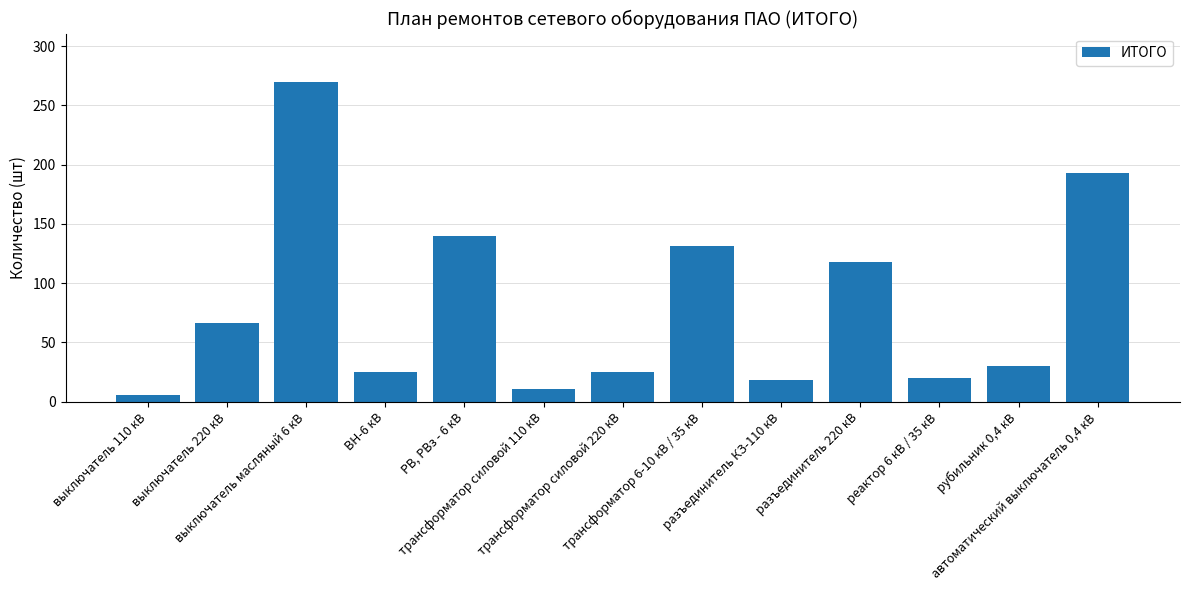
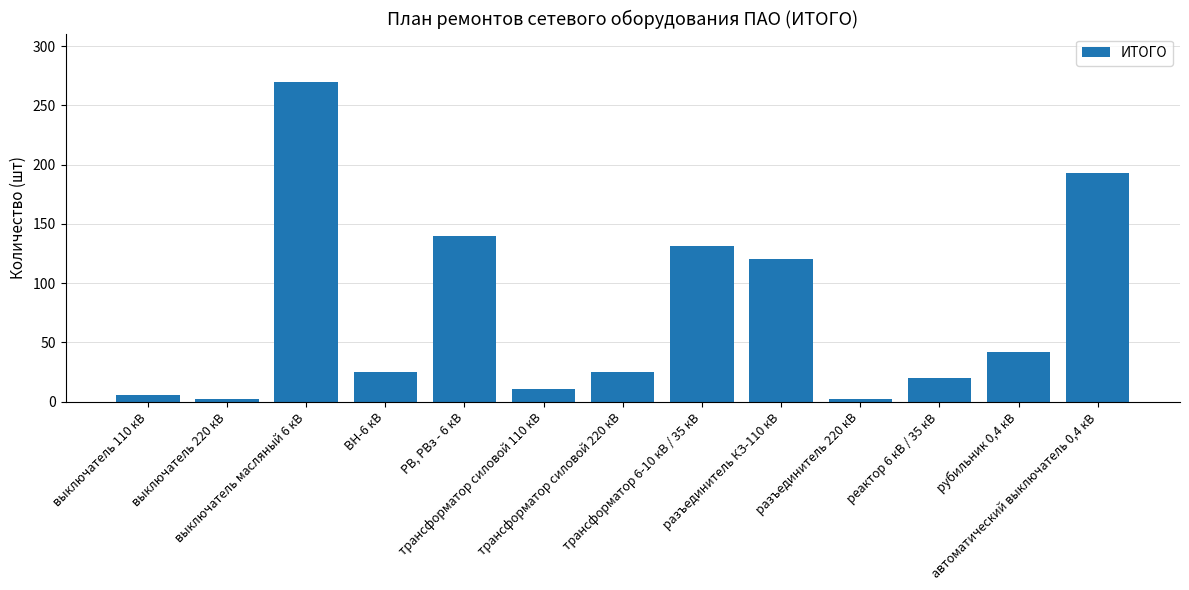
  {
    "выключатель 110 кВ": 6,
-   "выключатель 220 кВ": 66,
+   "выключатель 220 кВ": 2,
    "выключатель масляный 6 кВ": 270,
    "ВН-6 кВ": 25,
    "РВ, РВз - 6 кВ": 140,
    "трансформатор силовой 110 кВ": 11,
    "трансформатор силовой 220 кВ": 25,
    "трансформатор 6-10 кВ / 35 кВ": 131,
-   "разъединитель КЗ-110 кВ": 18,
-   "разъединитель 220 кВ": 118,
+   "разъединитель КЗ-110 кВ": 120,
+   "разъединитель 220 кВ": 2,
    "реактор 6 кВ / 35 кВ": 20,
-   "рубильник 0,4 кВ": 30,
+   "рубильник 0,4 кВ": 42,
    "автоматический выключатель 0,4 кВ": 193
  }
